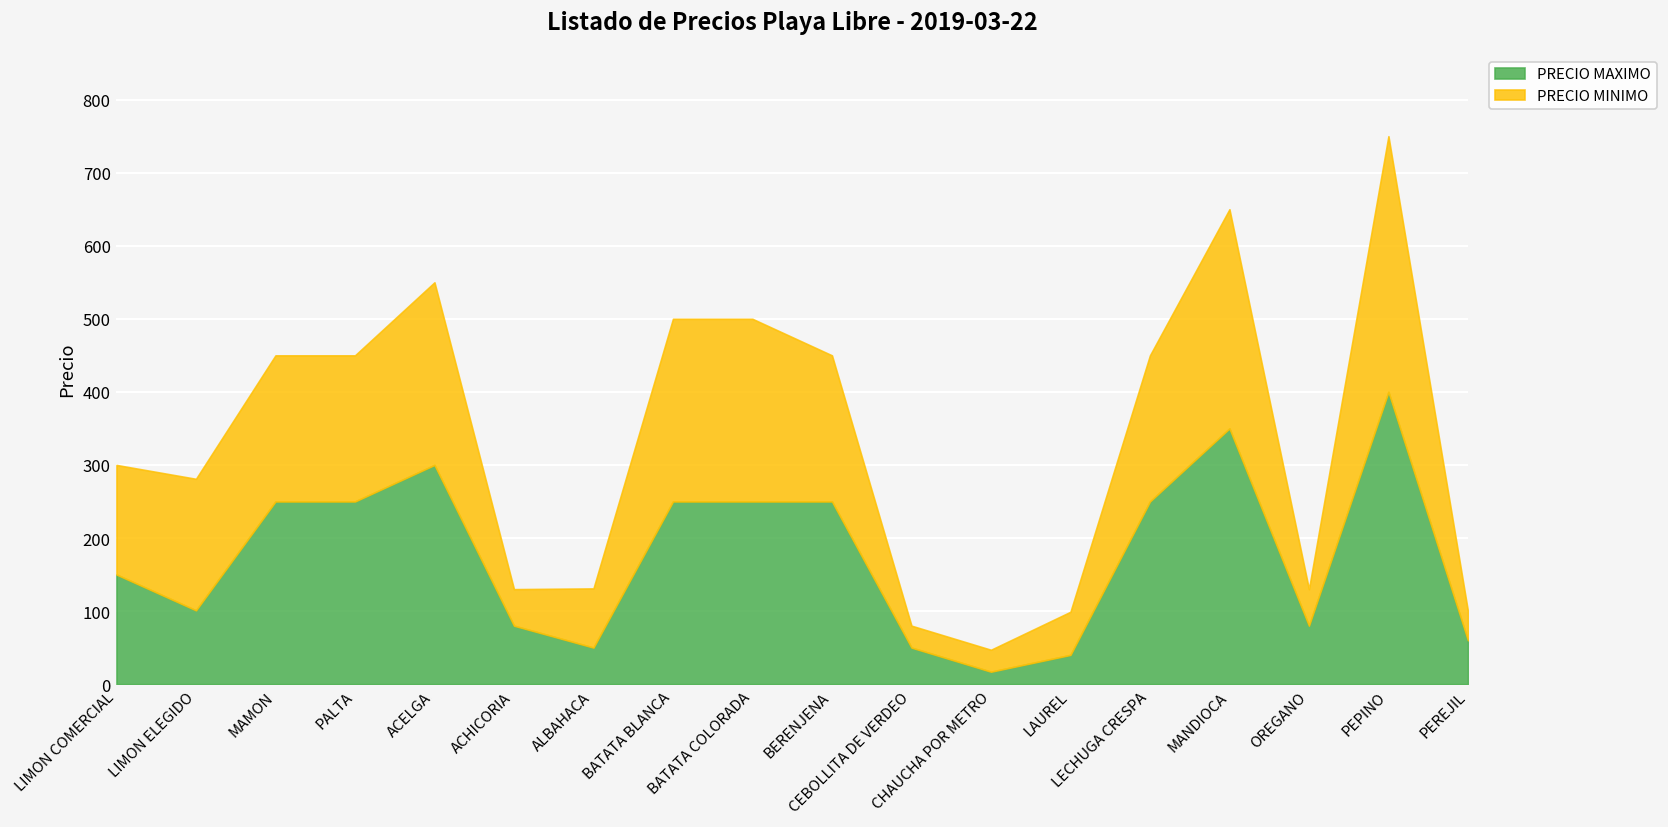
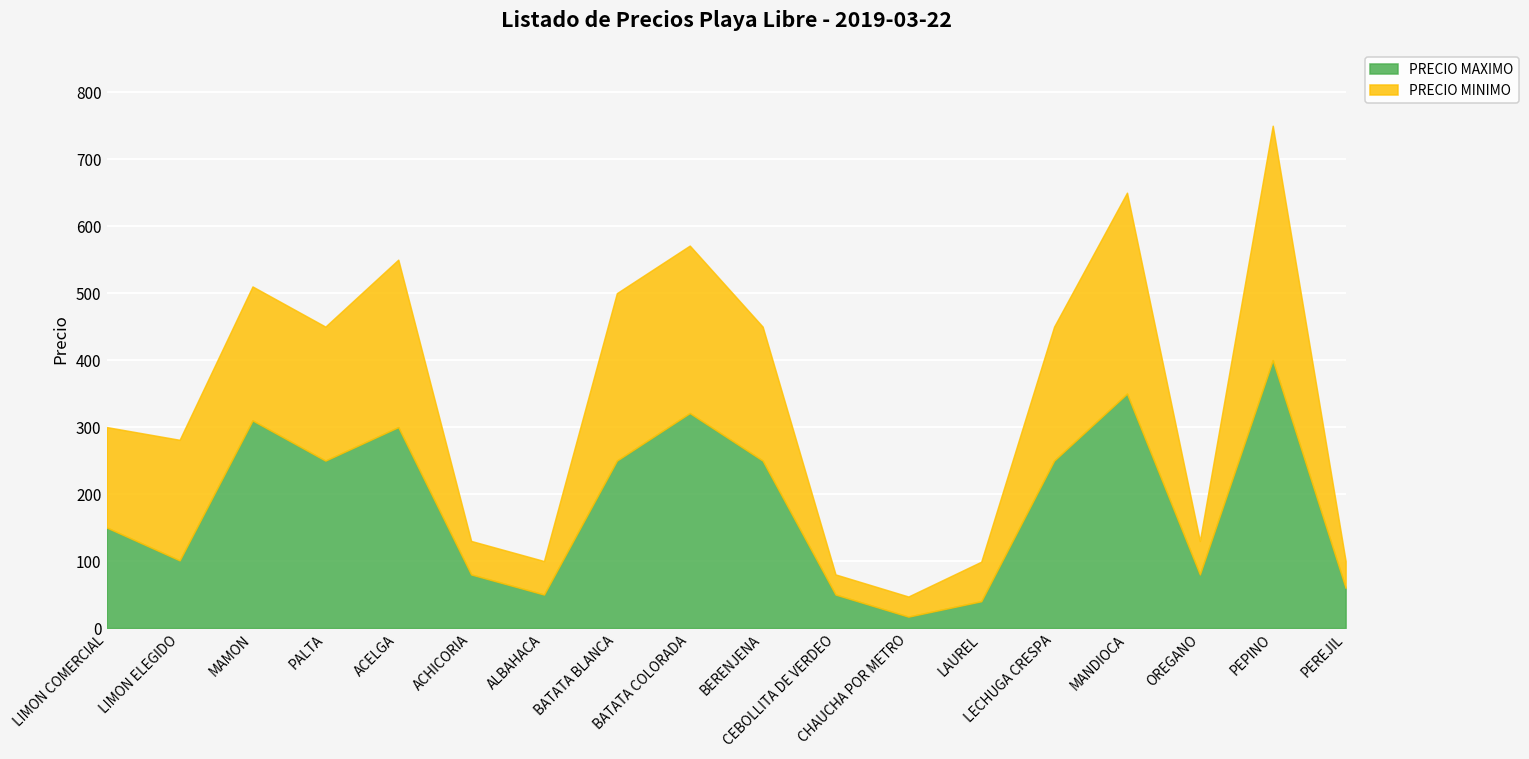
  {
    "PRECIO MAXIMO": {
      "LIMON COMERCIAL": 150,
      "LIMON ELEGIDO": 100,
-     "MAMON": 250,
+     "MAMON": 310,
      "PALTA": 250,
      "ACELGA": 300,
      "ACHICORIA": 80,
      "ALBAHACA": 50,
      "BATATA BLANCA": 250,
-     "BATATA COLORADA": 250,
+     "BATATA COLORADA": 320,
      "BERENJENA": 250,
      "CEBOLLITA DE VERDEO": 50,
      "CHAUCHA POR METRO": 20,
      "LAUREL": 40,
      "LECHUGA CRESPA": 250,
      "MANDIOCA": 350,
      "OREGANO": 80,
      "PEPINO": 400,
      "PEREJIL": 60
    },
    "PRECIO MINIMO": {
      "LIMON COMERCIAL": 150,
      "LIMON ELEGIDO": 180,
      "MAMON": 200,
      "PALTA": 200,
      "ACELGA": 250,
      "ACHICORIA": 50,
-     "ALBAHACA": 80,
+     "ALBAHACA": 50,
      "BATATA BLANCA": 250,
      "BATATA COLORADA": 250,
      "BERENJENA": 200,
      "CEBOLLITA DE VERDEO": 30,
      "CHAUCHA POR METRO": 30,
      "LAUREL": 60,
      "LECHUGA CRESPA": 200,
      "MANDIOCA": 300,
      "OREGANO": 50,
      "PEPINO": 350,
      "PEREJIL": 40
    }
  }
